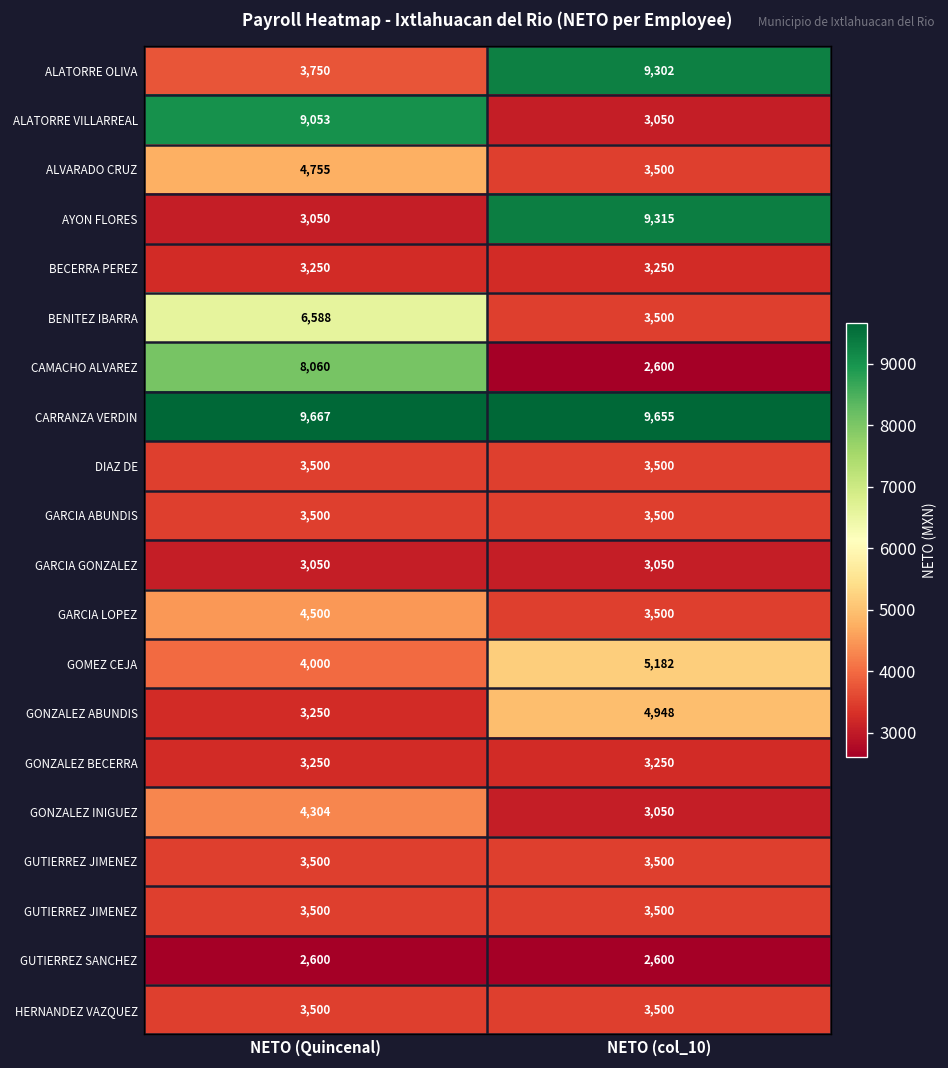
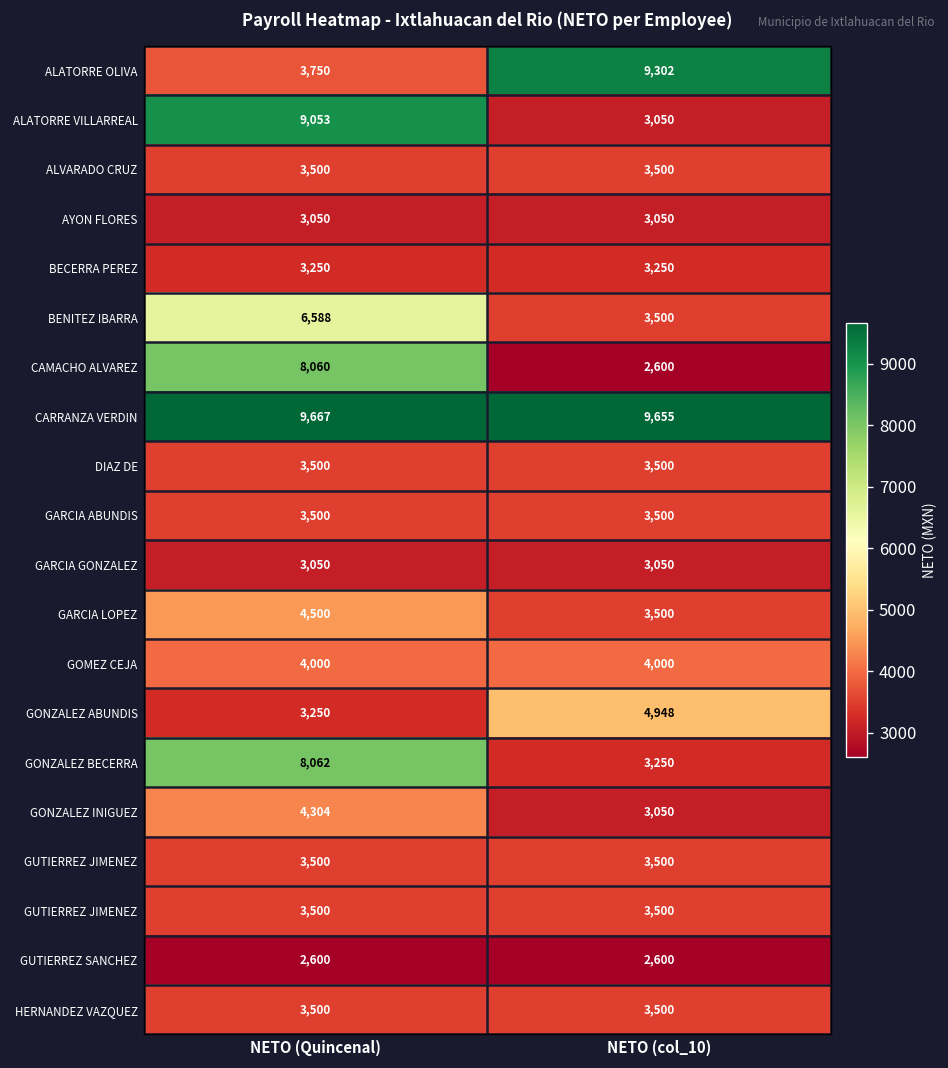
  {
    "ALATORRE OLIVA": {
      "NETO (Quincenal)": "3,750",
      "NETO (col_10)": "9,302"
    },
    "ALATORRE VILLARREAL": {
      "NETO (Quincenal)": "9,053",
      "NETO (col_10)": "3,050"
    },
    "ALVARADO CRUZ": {
-     "NETO (Quincenal)": "4,755",
+     "NETO (Quincenal)": "3,500",
      "NETO (col_10)": "3,500"
    },
    "AYON FLORES": {
      "NETO (Quincenal)": "3,050",
-     "NETO (col_10)": "9,315"
+     "NETO (col_10)": "3,050"
    },
    "BECERRA PEREZ": {
      "NETO (Quincenal)": "3,250",
      "NETO (col_10)": "3,250"
    },
    "BENITEZ IBARRA": {
      "NETO (Quincenal)": "6,588",
      "NETO (col_10)": "3,500"
    },
    "CAMACHO ALVAREZ": {
      "NETO (Quincenal)": "8,060",
      "NETO (col_10)": "2,600"
    },
    "CARRANZA VERDIN": {
      "NETO (Quincenal)": "9,667",
      "NETO (col_10)": "9,655"
    },
    "DIAZ DE": {
      "NETO (Quincenal)": "3,500",
      "NETO (col_10)": "3,500"
    },
    "GARCIA ABUNDIS": {
      "NETO (Quincenal)": "3,500",
      "NETO (col_10)": "3,500"
    },
    "GARCIA GONZALEZ": {
      "NETO (Quincenal)": "3,050",
      "NETO (col_10)": "3,050"
    },
    "GARCIA LOPEZ": {
      "NETO (Quincenal)": "4,500",
      "NETO (col_10)": "3,500"
    },
    "GOMEZ CEJA": {
      "NETO (Quincenal)": "4,000",
-     "NETO (col_10)": "5,182"
+     "NETO (col_10)": "4,000"
    },
    "GONZALEZ ABUNDIS": {
      "NETO (Quincenal)": "3,250",
      "NETO (col_10)": "4,948"
    },
    "GONZALEZ BECERRA": {
-     "NETO (Quincenal)": "3,250",
+     "NETO (Quincenal)": "8,062",
      "NETO (col_10)": "3,250"
    },
    "GONZALEZ INIGUEZ": {
      "NETO (Quincenal)": "4,304",
      "NETO (col_10)": "3,050"
    },
    "GUTIERREZ SANCHEZ": {
      "NETO (Quincenal)": "2,600",
      "NETO (col_10)": "2,600"
    },
    "HERNANDEZ VAZQUEZ": {
      "NETO (Quincenal)": "3,500",
      "NETO (col_10)": "3,500"
    }
  }
